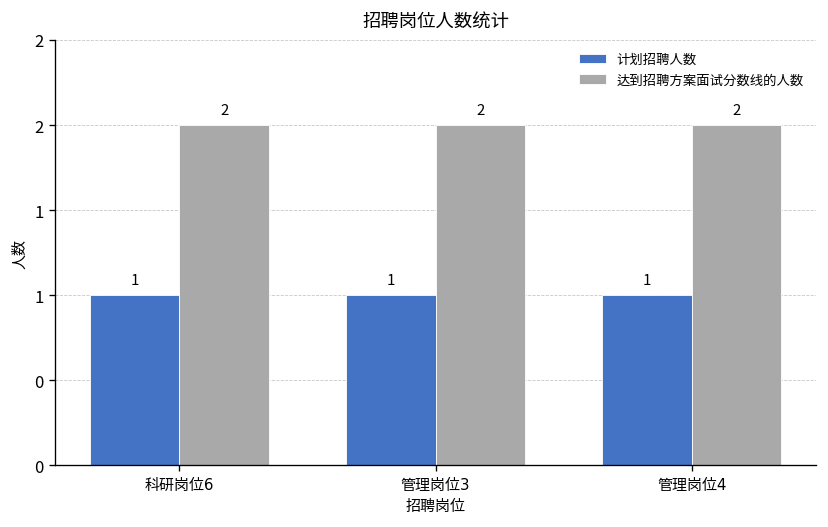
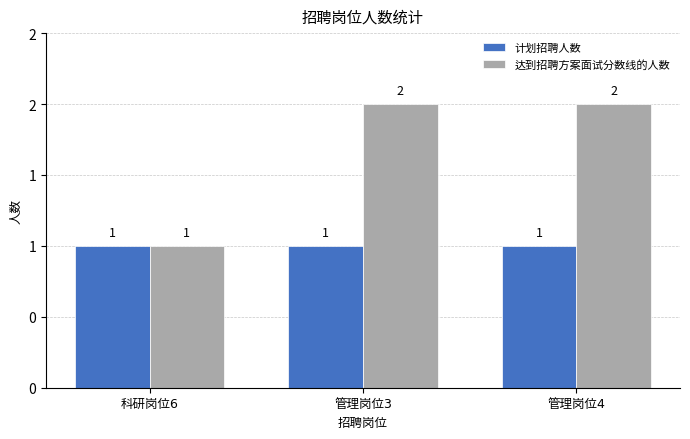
  {
    "计划招聘人数": {
      "科研岗位6": 1,
      "管理岗位3": 1,
      "管理岗位4": 1
    },
    "达到招聘方案面试分数线的人数": {
-     "科研岗位6": 2,
+     "科研岗位6": 1,
      "管理岗位3": 2,
      "管理岗位4": 2
    }
  }
